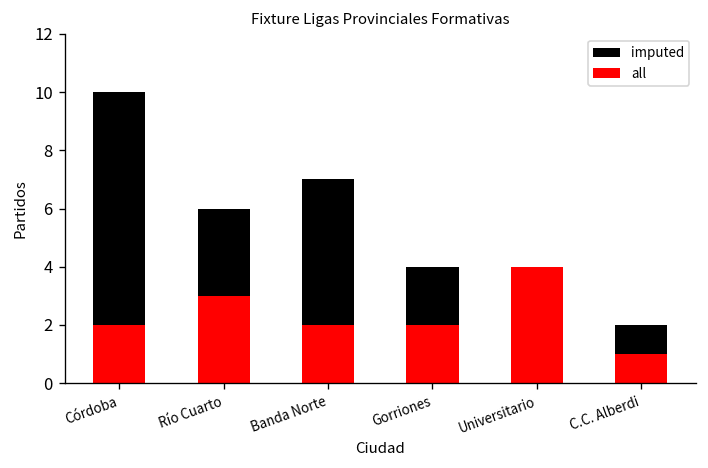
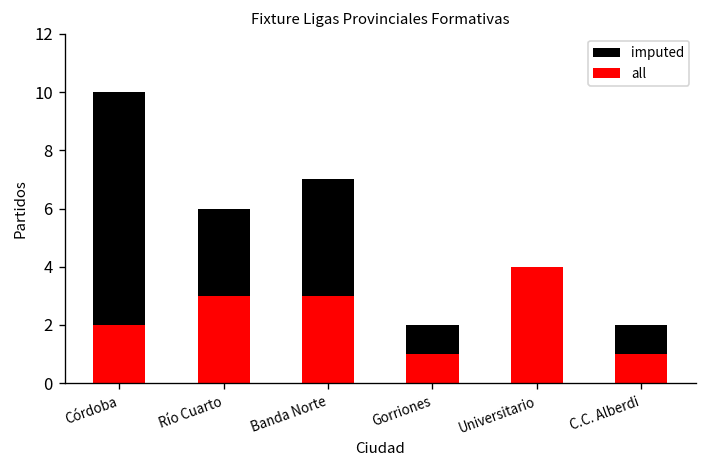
  {
    "imputed": {
      "Córdoba": 10,
      "Río Cuarto": 6,
      "Banda Norte": 7,
-     "Gorriones": 4,
+     "Gorriones": 2,
      "C.C. Alberdi": 2
    },
    "all": {
-     "Banda Norte": 2,
-     "Gorriones": 2,
+     "Banda Norte": 3,
+     "Gorriones": 1,
      "Universitario": 4
    }
  }
